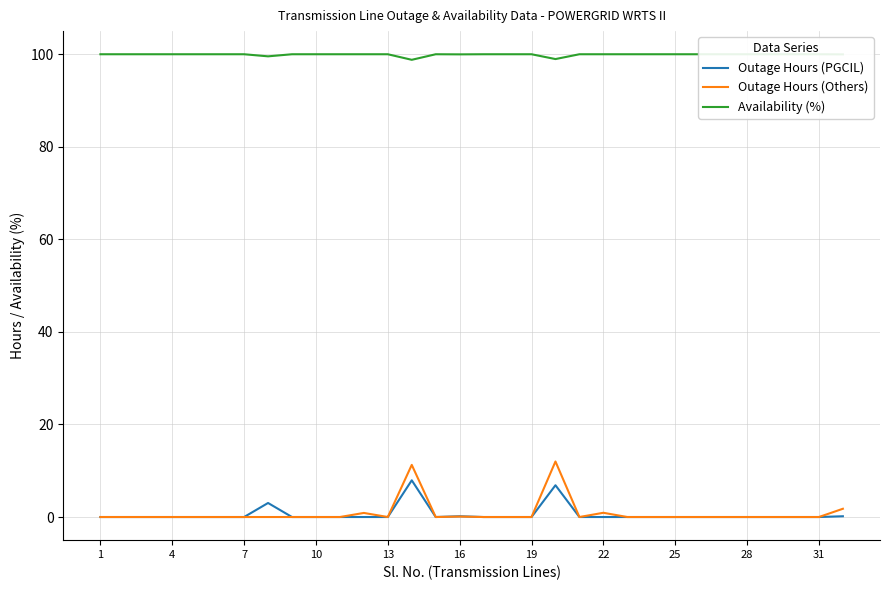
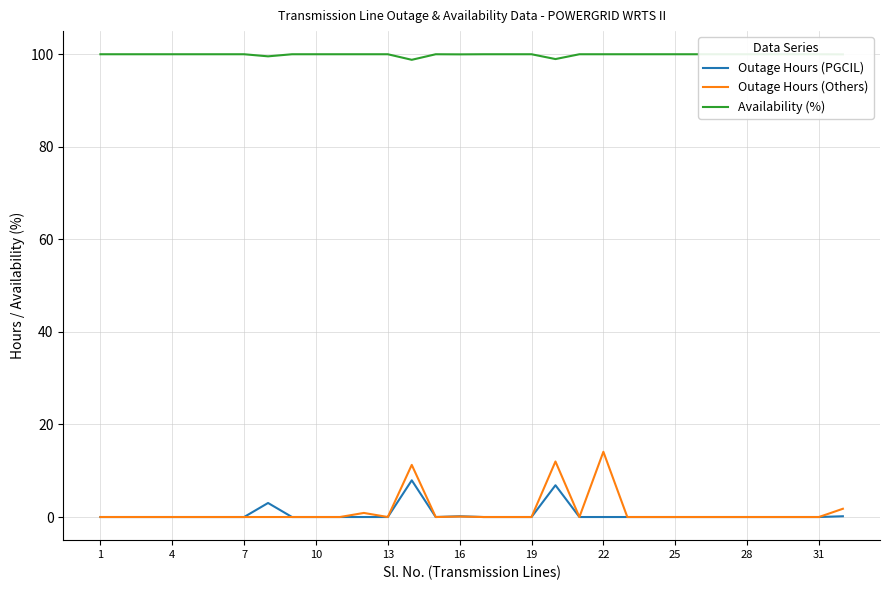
  {
    "Outage Hours (PGCIL)": {
      "22": 0
    },
    "Outage Hours (Others)": {
-     "22": 1
+     "22": 14
    },
    "Availability (%)": {
      "1": 100,
      "4": 100,
      "7": 100,
      "10": 100,
      "13": 100,
      "16": 100,
      "19": 100,
      "22": 100,
      "25": 100
    }
  }
